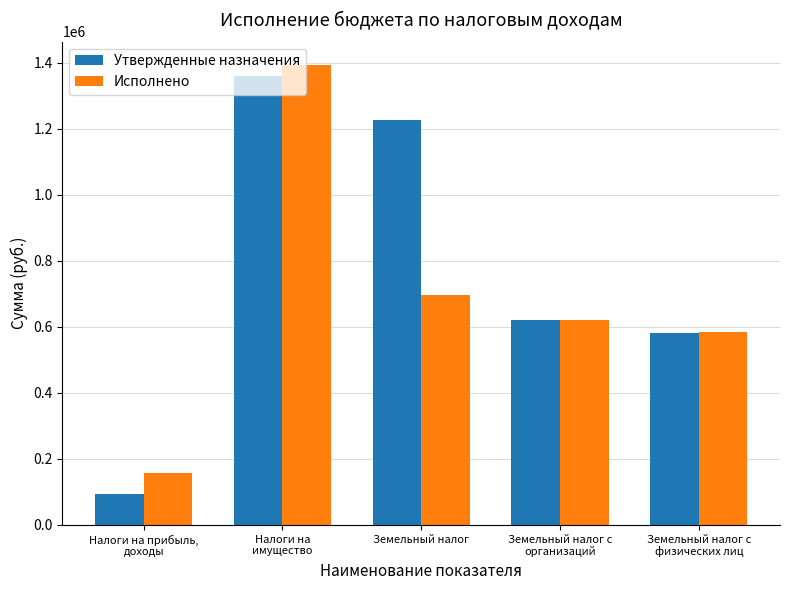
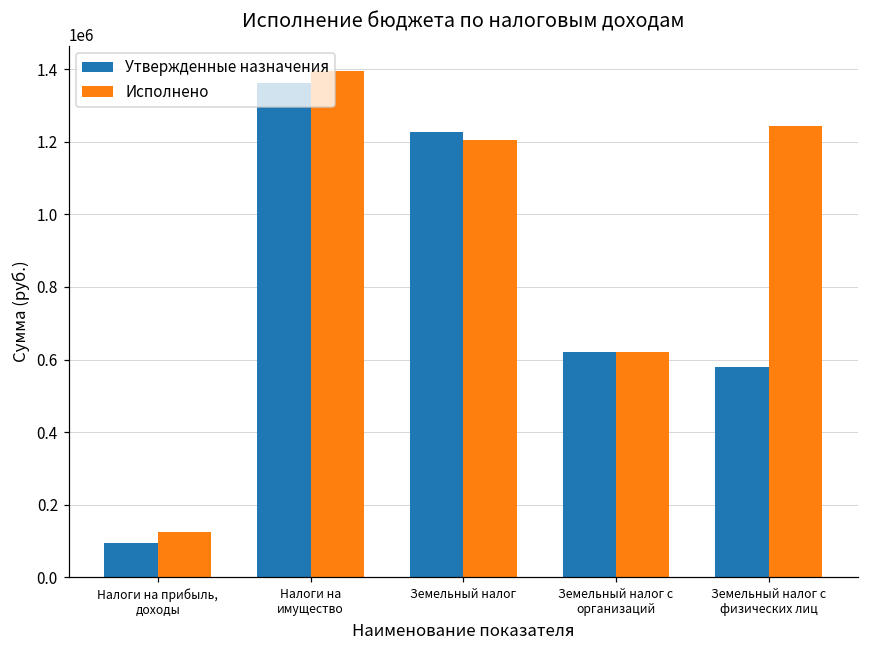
  {
    "Утвержденные назначения": {
      "Налоги на прибыль, доходы": 90000,
      "Земельный налог": 1230000,
      "Земельный налог с организаций": 620000,
      "Земельный налог с физических лиц": 580000
    },
    "Исполнено": {
-     "Налоги на прибыль, доходы": 160000,
+     "Налоги на прибыль, доходы": 120000,
      "Налоги на имущество": 1390000,
-     "Земельный налог": 700000,
+     "Земельный налог": 1200000,
      "Земельный налог с организаций": 620000,
-     "Земельный налог с физических лиц": 580000
+     "Земельный налог с физических лиц": 1240000
    }
  }
